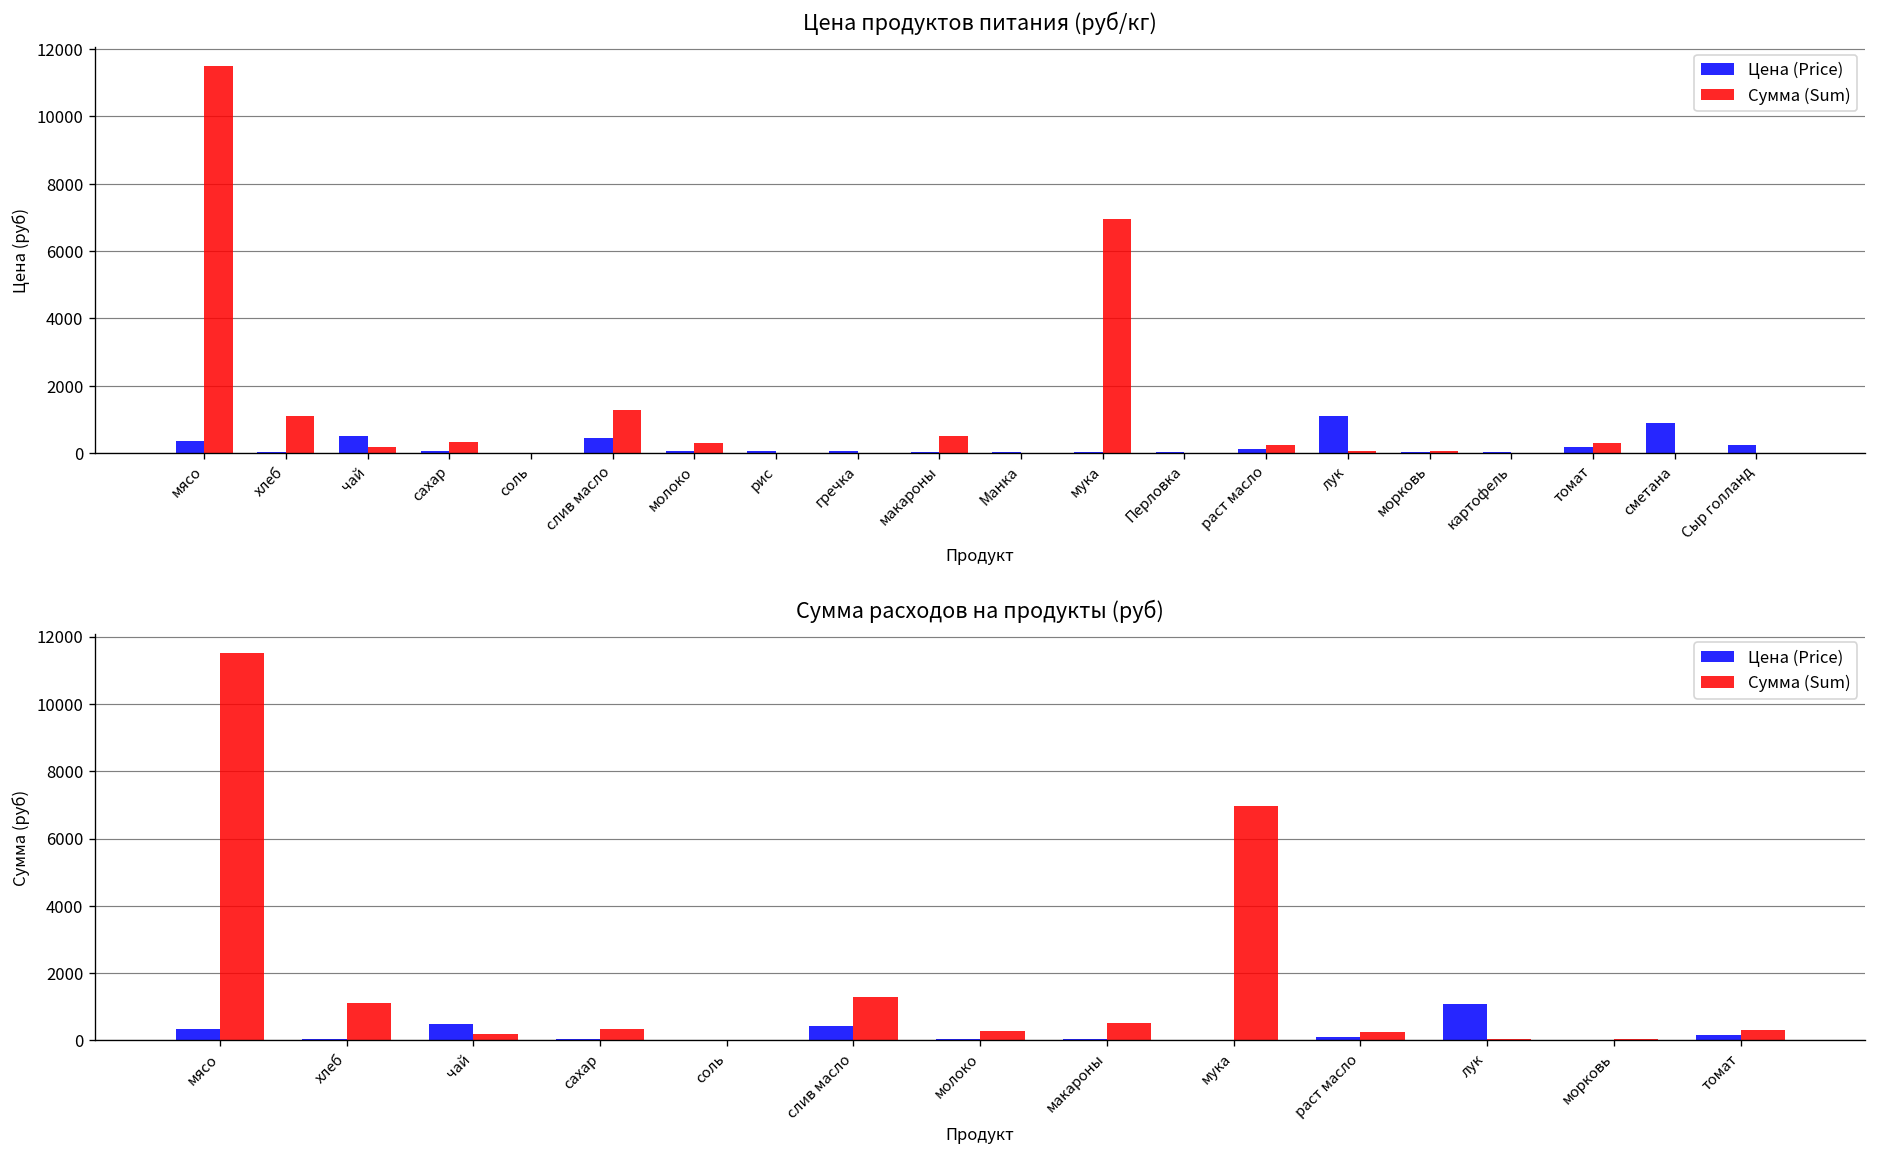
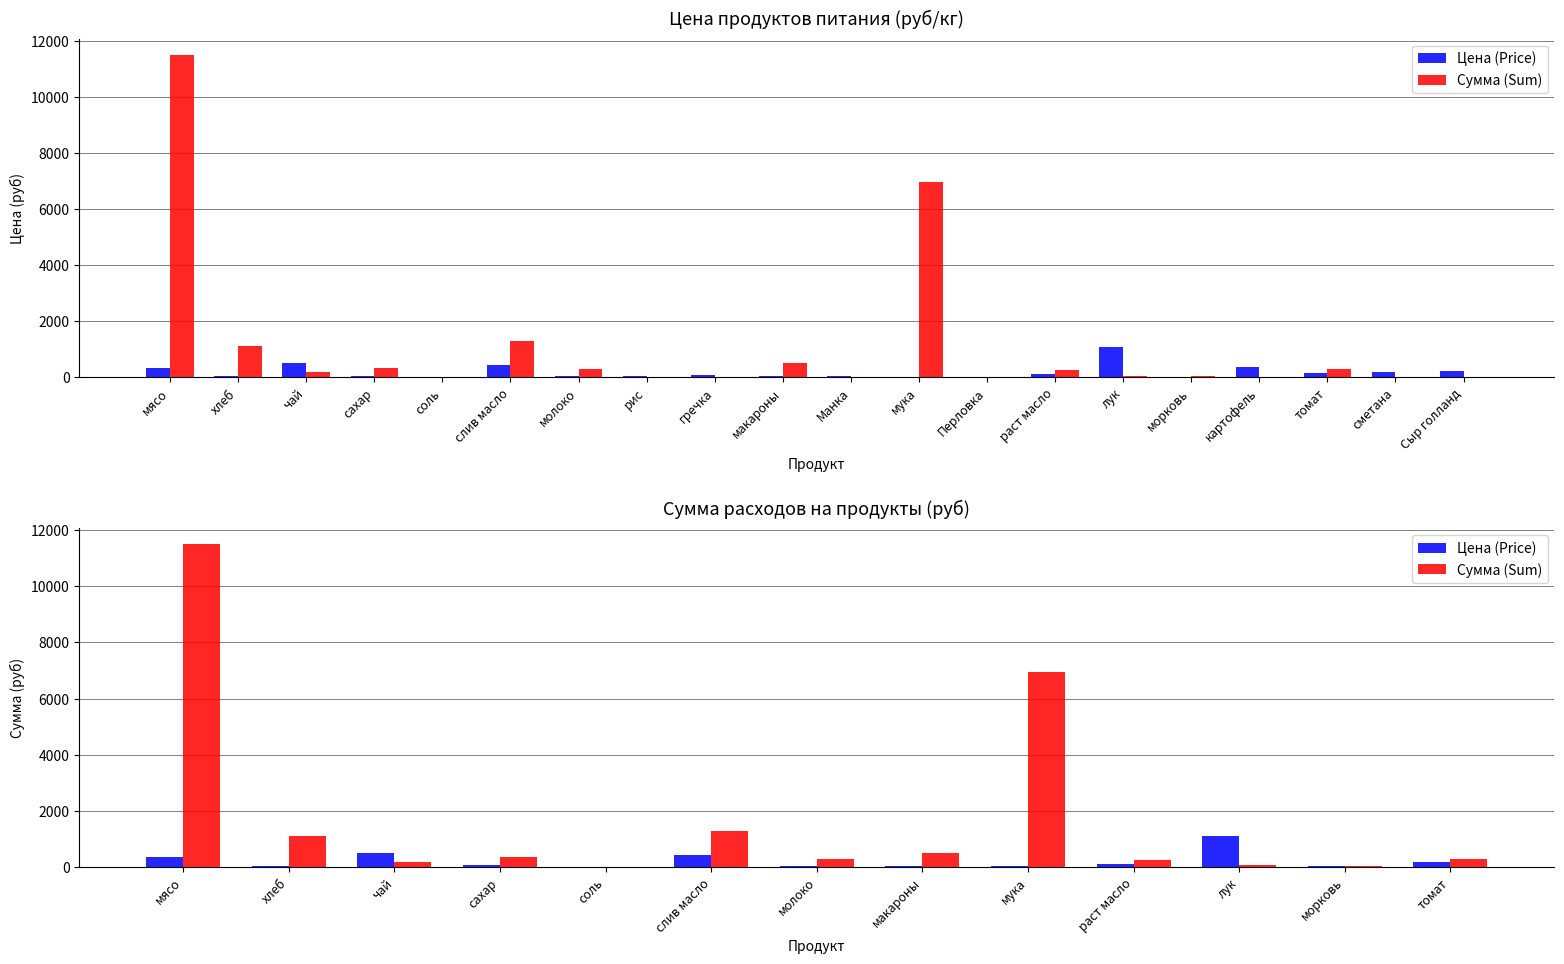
  {
    "Цена продуктов питания (руб/кг)": {
      "Цена (Price)": {
        "мясо": 400,
        "чай": 500,
        "слив масло": 400,
        "раст масло": 100,
        "лук": 1100,
-       "картофель": 0,
+       "картофель": 400,
        "томат": 200,
-       "сметана": 900,
+       "сметана": 200,
        "Сыр голланд": 200
      },
      "Сумма (Sum)": {
        "мясо": 11500,
        "хлеб": 1100,
        "чай": 200,
        "сахар": 300,
        "слив масло": 1300,
        "молоко": 300,
        "рис": 0,
        "гречка": 0,
        "макароны": 500,
        "Манка": 0,
        "мука": 7000,
        "Перловка": 0,
        "раст масло": 300,
        "картофель": 0,
        "томат": 300,
        "сметана": 0,
        "Сыр голланд": 0
      }
    },
    "Сумма расходов на продукты (руб)": {
      "Цена (Price)": {
        "мясо": 400,
        "чай": 500,
        "слив масло": 400,
        "раст масло": 100,
        "лук": 1100,
        "томат": 200
      },
      "Сумма (Sum)": {
        "мясо": 11500,
        "хлеб": 1100,
        "чай": 200,
        "сахар": 300,
        "слив масло": 1300,
        "молоко": 300,
        "макароны": 500,
        "мука": 7000,
        "раст масло": 300,
        "томат": 300
      }
    }
  }
